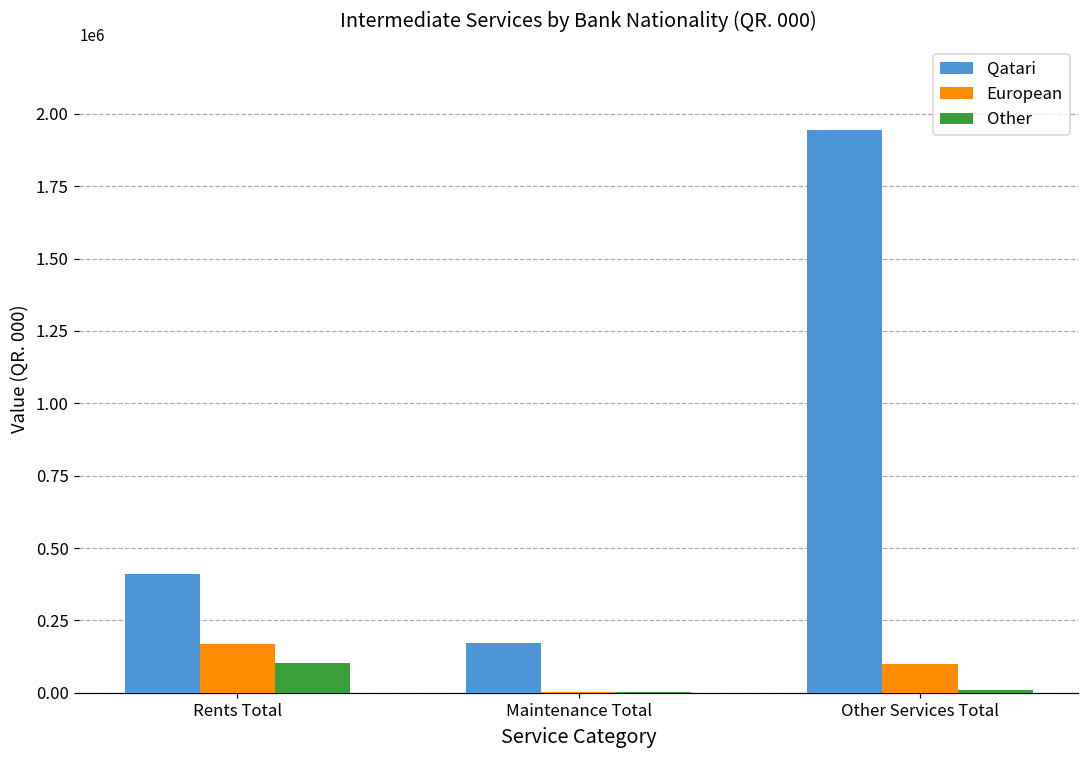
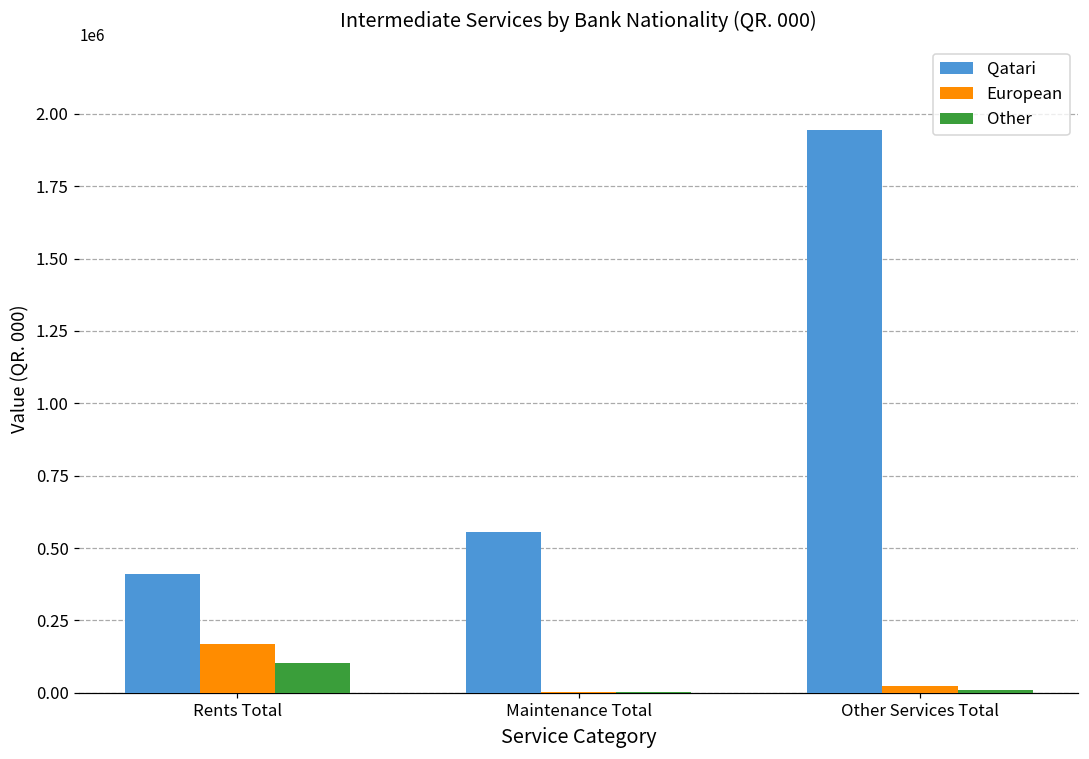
  {
    "Qatari": {
      "Rents Total": 410000,
-     "Maintenance Total": 170000,
+     "Maintenance Total": 560000,
      "Other Services Total": 1940000
    },
    "European": {
      "Rents Total": 170000,
-     "Other Services Total": 100000
+     "Other Services Total": 20000
    },
    "Other": {
      "Rents Total": 100000,
      "Other Services Total": 10000
    }
  }
